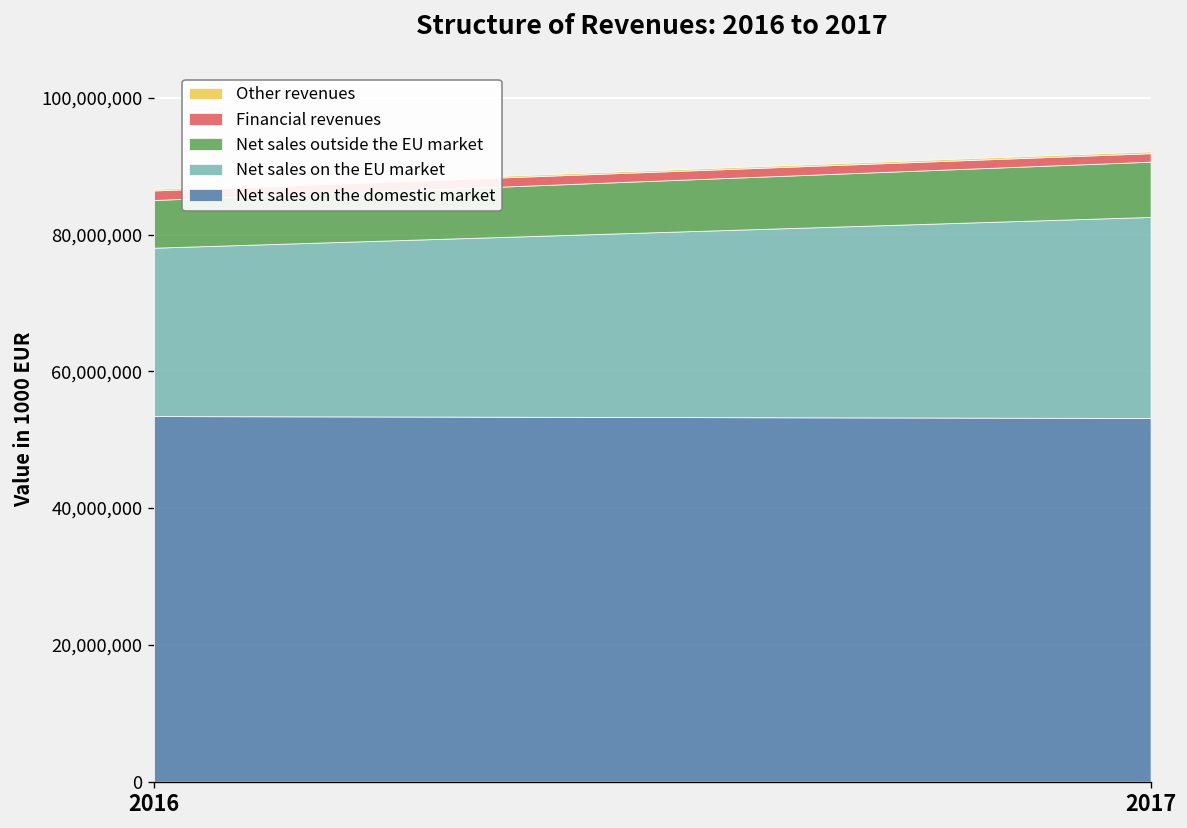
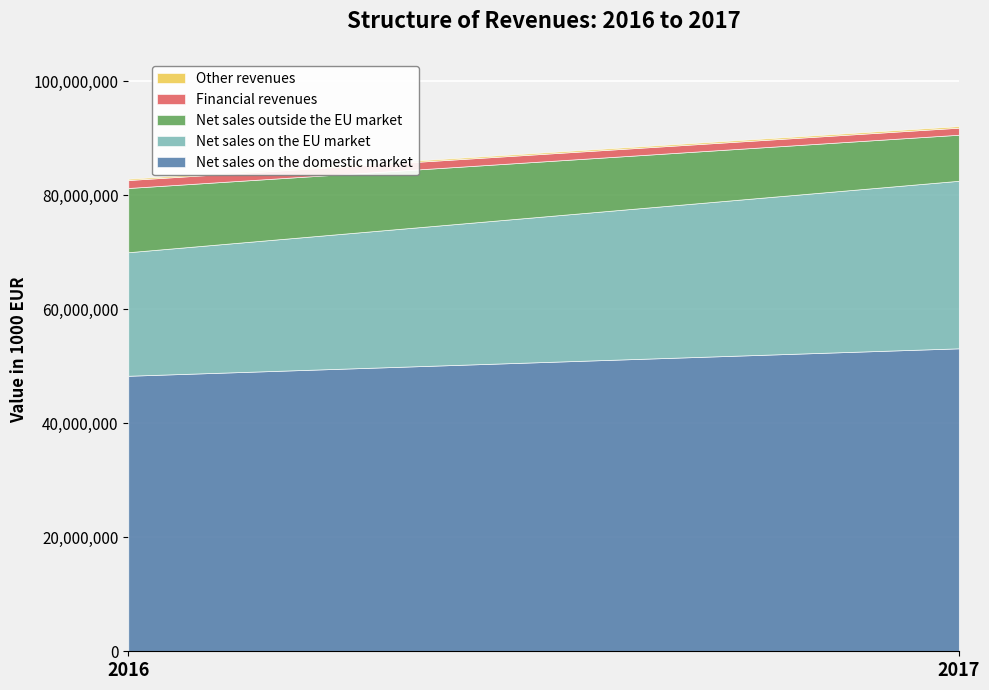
  {
    "Net sales on the domestic market": {
-     "2016": "53,000,000",
+     "2016": "48,000,000",
      "2017": "53,000,000"
    },
    "Net sales on the EU market": {
-     "2016": "25,000,000",
+     "2016": "22,000,000",
      "2017": "29,000,000"
    },
    "Net sales outside the EU market": {
-     "2016": "7,000,000",
+     "2016": "11,000,000",
      "2017": "8,000,000"
    }
  }
